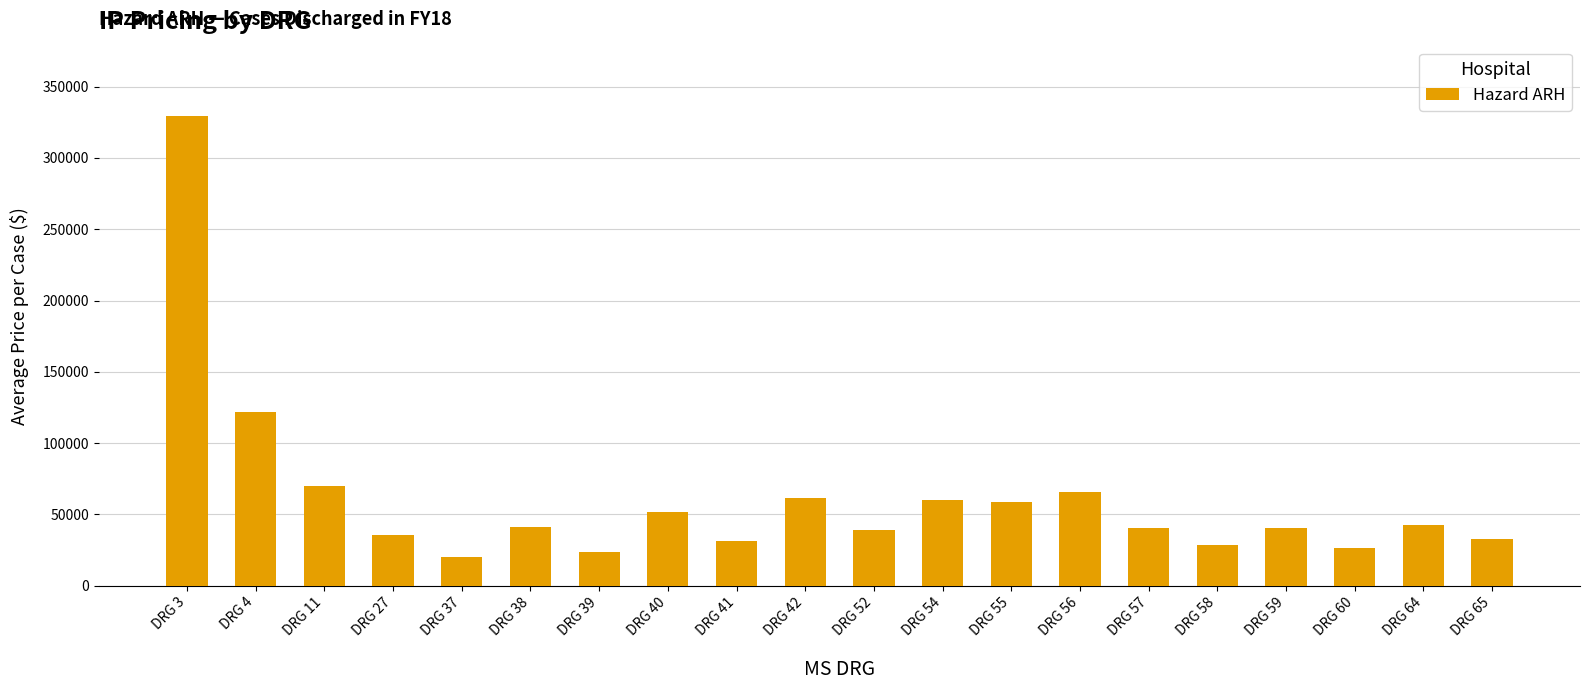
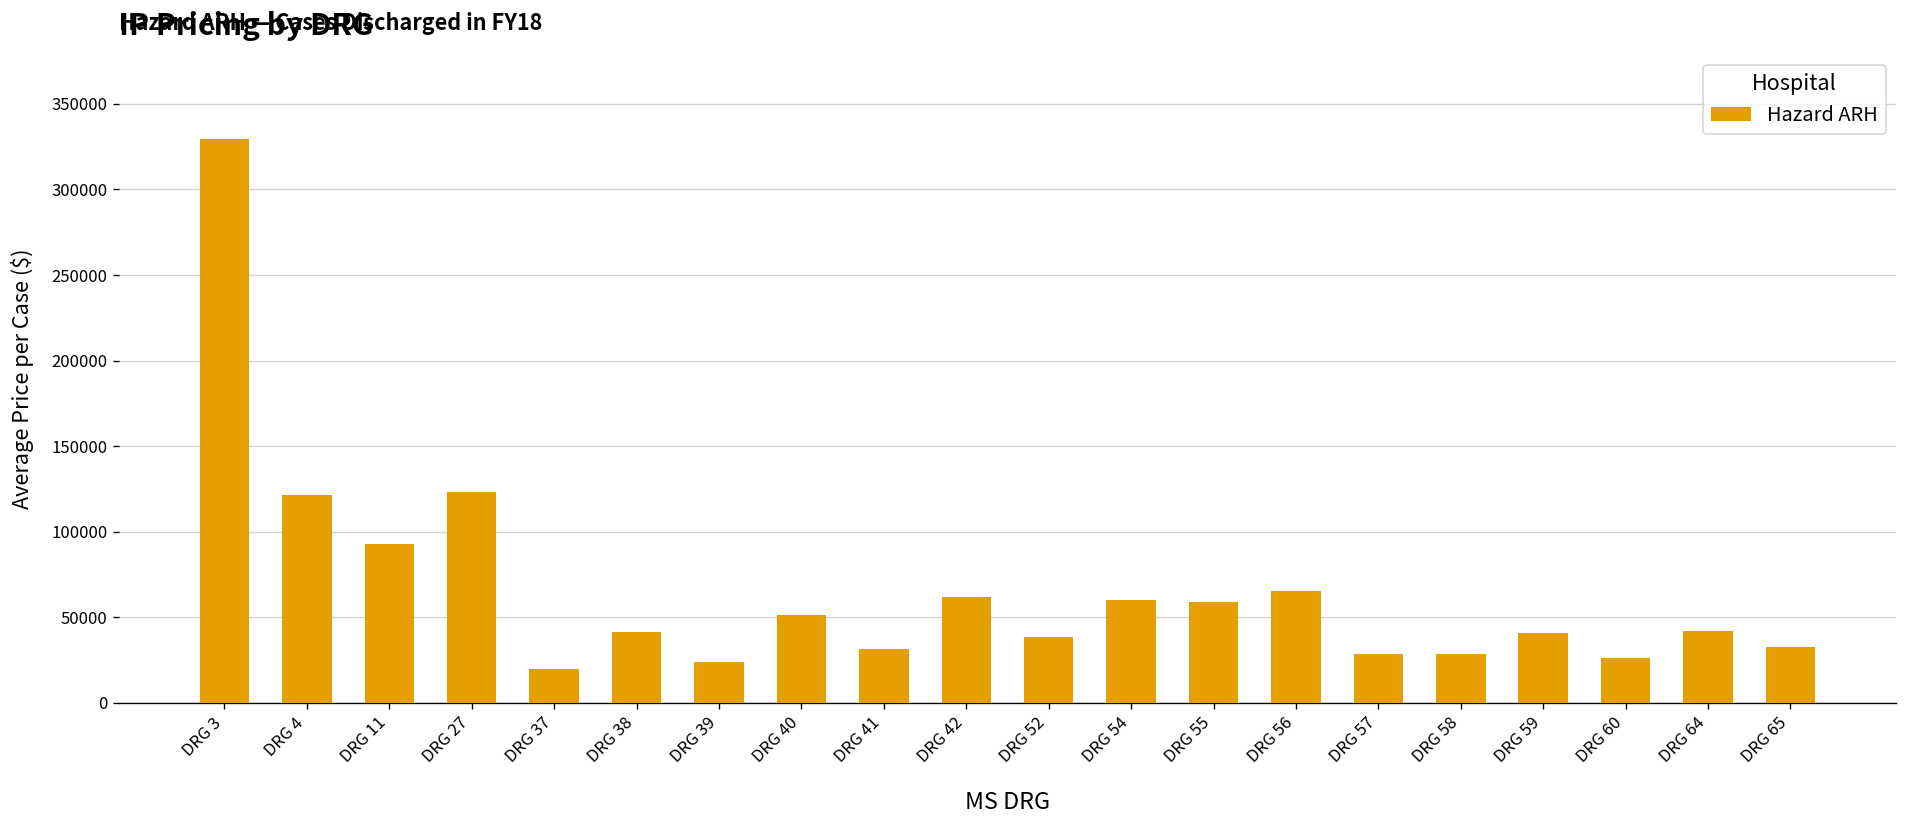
  {
    "DRG 3": 329000,
    "DRG 4": 122000,
-   "DRG 11": 70000,
-   "DRG 27": 36000,
+   "DRG 11": 93000,
+   "DRG 27": 123000,
    "DRG 37": 20000,
    "DRG 38": 41000,
    "DRG 39": 24000,
    "DRG 40": 51000,
    "DRG 41": 31000,
    "DRG 42": 62000,
    "DRG 52": 39000,
    "DRG 54": 60000,
    "DRG 55": 59000,
    "DRG 56": 65000,
-   "DRG 57": 40000,
+   "DRG 57": 29000,
    "DRG 58": 28000,
    "DRG 59": 41000,
    "DRG 60": 26000,
    "DRG 64": 42000,
    "DRG 65": 33000
  }
